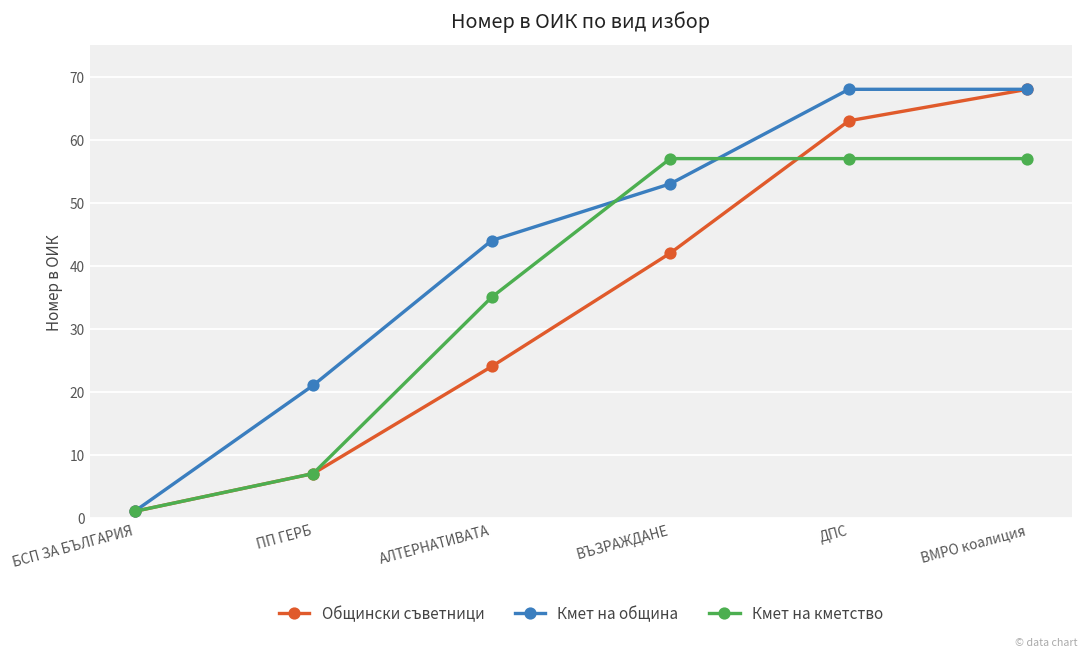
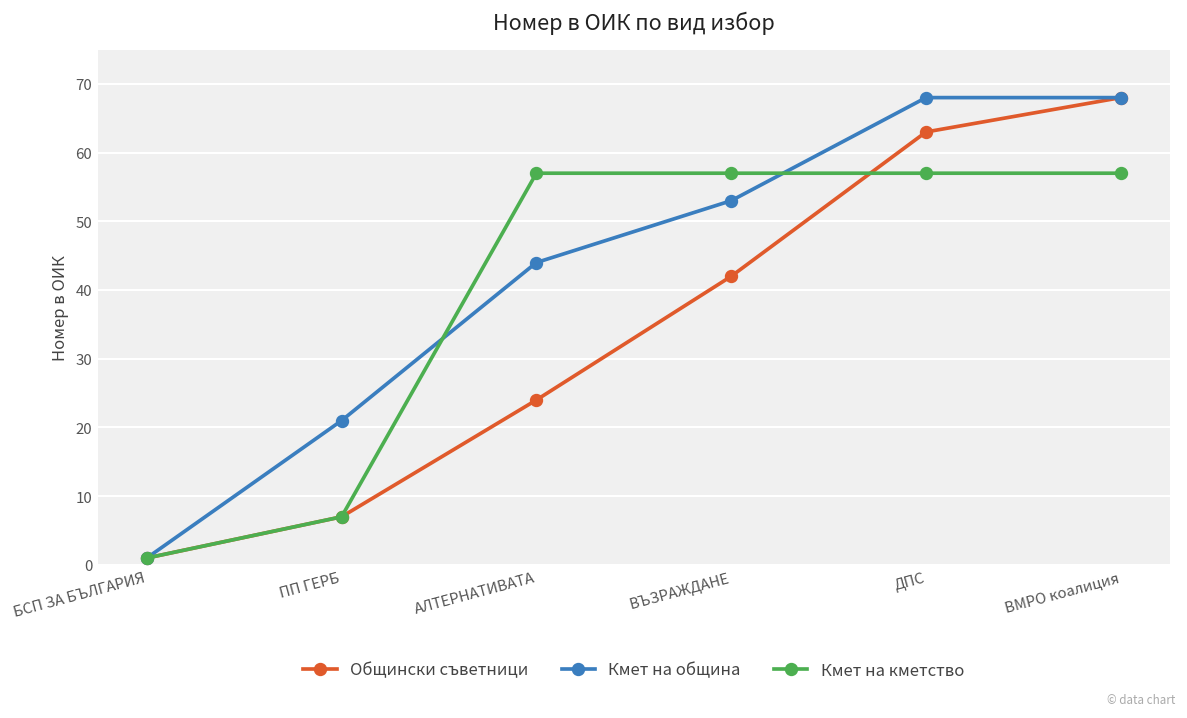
  {
    "Общински съветници": {
      "АЛТЕРНАТИВАТА": 24,
      "ВЪЗРАЖДАНЕ": 42,
      "ДПС": 63
    },
    "Кмет на община": {
      "ПП ГЕРБ": 21,
      "АЛТЕРНАТИВАТА": 44,
      "ВЪЗРАЖДАНЕ": 53,
      "ДПС": 68
    },
    "Кмет на кметство": {
-     "АЛТЕРНАТИВАТА": 35,
+     "АЛТЕРНАТИВАТА": 57,
      "ВЪЗРАЖДАНЕ": 57,
      "ДПС": 57,
      "ВМРО коалиция": 57
    }
  }
